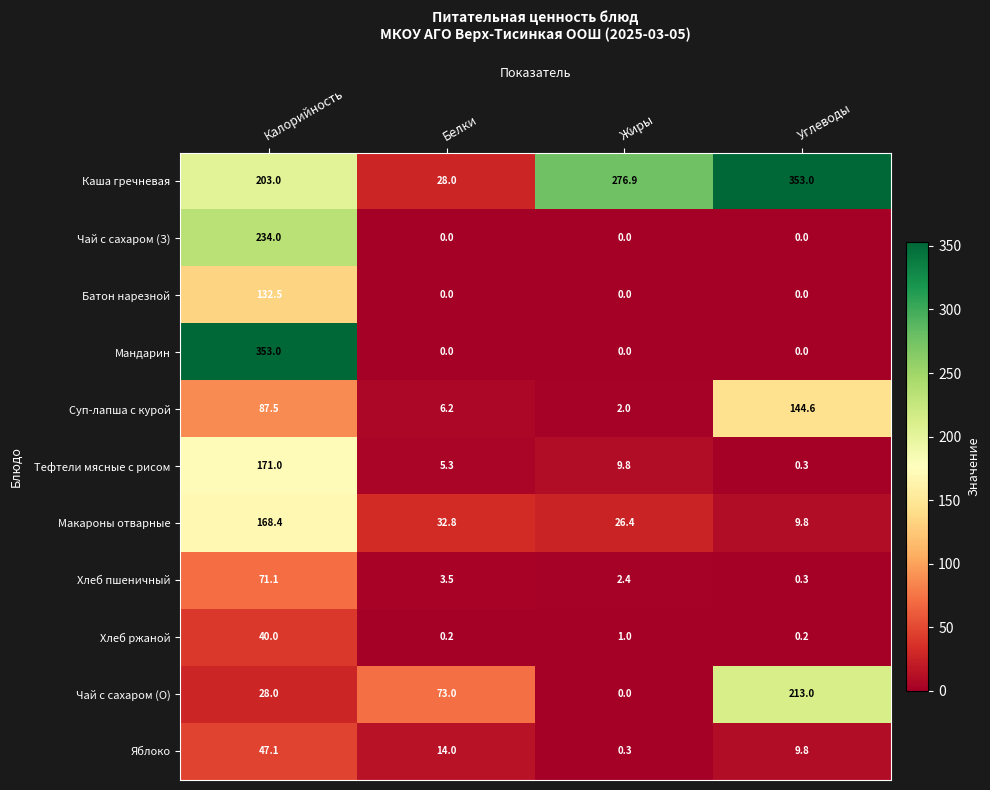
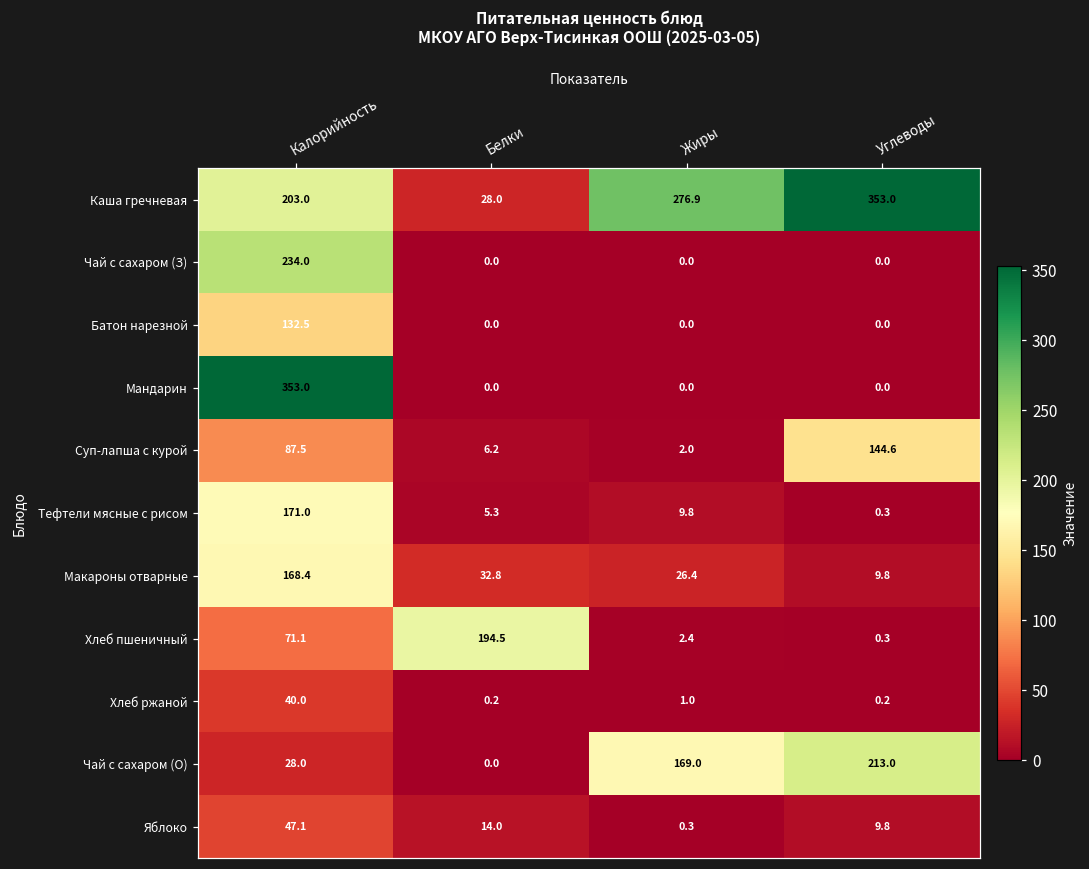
  {
    "Каша гречневая": {
      "Калорийность": 203.0,
      "Белки": 28.0,
      "Жиры": 276.9,
      "Углеводы": 353.0
    },
    "Чай с сахаром (З)": {
      "Калорийность": 234.0,
      "Белки": 0.0,
      "Жиры": 0.0,
      "Углеводы": 0.0
    },
    "Батон нарезной": {
      "Калорийность": 132.5,
      "Белки": 0.0,
      "Жиры": 0.0,
      "Углеводы": 0.0
    },
    "Мандарин": {
      "Калорийность": 353.0,
      "Белки": 0.0,
      "Жиры": 0.0,
      "Углеводы": 0.0
    },
    "Суп-лапша с курой": {
      "Калорийность": 87.5,
      "Белки": 6.2,
      "Жиры": 2.0,
      "Углеводы": 144.6
    },
    "Тефтели мясные с рисом": {
      "Калорийность": 171.0,
      "Белки": 5.3,
      "Жиры": 9.8,
      "Углеводы": 0.3
    },
    "Макароны отварные": {
      "Калорийность": 168.4,
      "Белки": 32.8,
      "Жиры": 26.4,
      "Углеводы": 9.8
    },
    "Хлеб пшеничный": {
      "Калорийность": 71.1,
-     "Белки": 3.5,
+     "Белки": 194.5,
      "Жиры": 2.4,
      "Углеводы": 0.3
    },
    "Хлеб ржаной": {
      "Калорийность": 40.0,
      "Белки": 0.2,
      "Жиры": 1.0,
      "Углеводы": 0.2
    },
    "Чай с сахаром (О)": {
      "Калорийность": 28.0,
-     "Белки": 73.0,
-     "Жиры": 0.0,
+     "Белки": 0.0,
+     "Жиры": 169.0,
      "Углеводы": 213.0
    },
    "Яблоко": {
      "Калорийность": 47.1,
      "Белки": 14.0,
      "Жиры": 0.3,
      "Углеводы": 9.8
    }
  }
